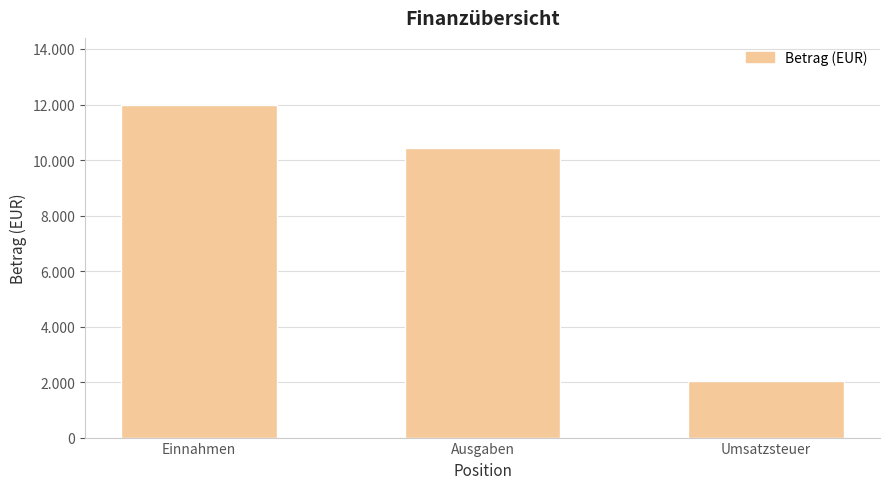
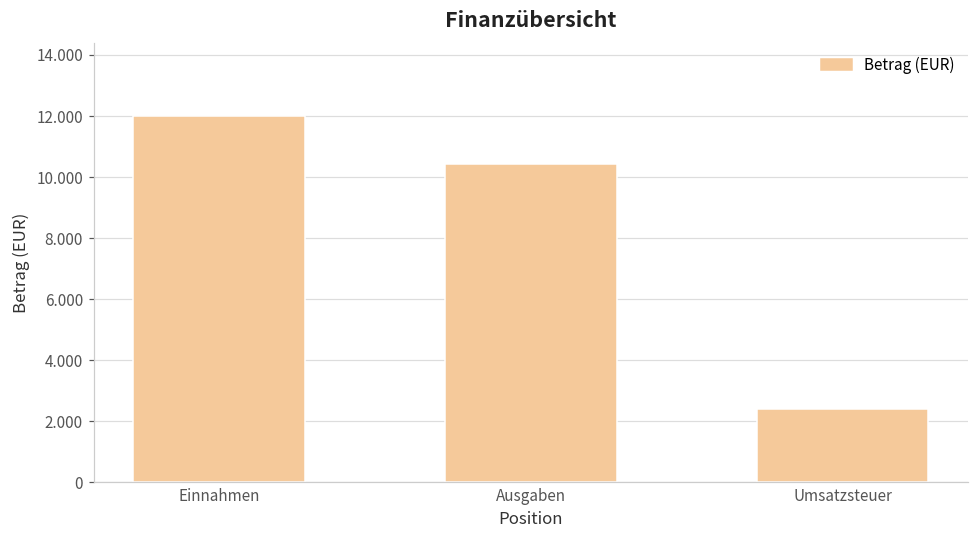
  {
    "Einnahmen": 12.0,
    "Ausgaben": 10.4,
-   "Umsatzsteuer": 2.1
+   "Umsatzsteuer": 2.4
  }
